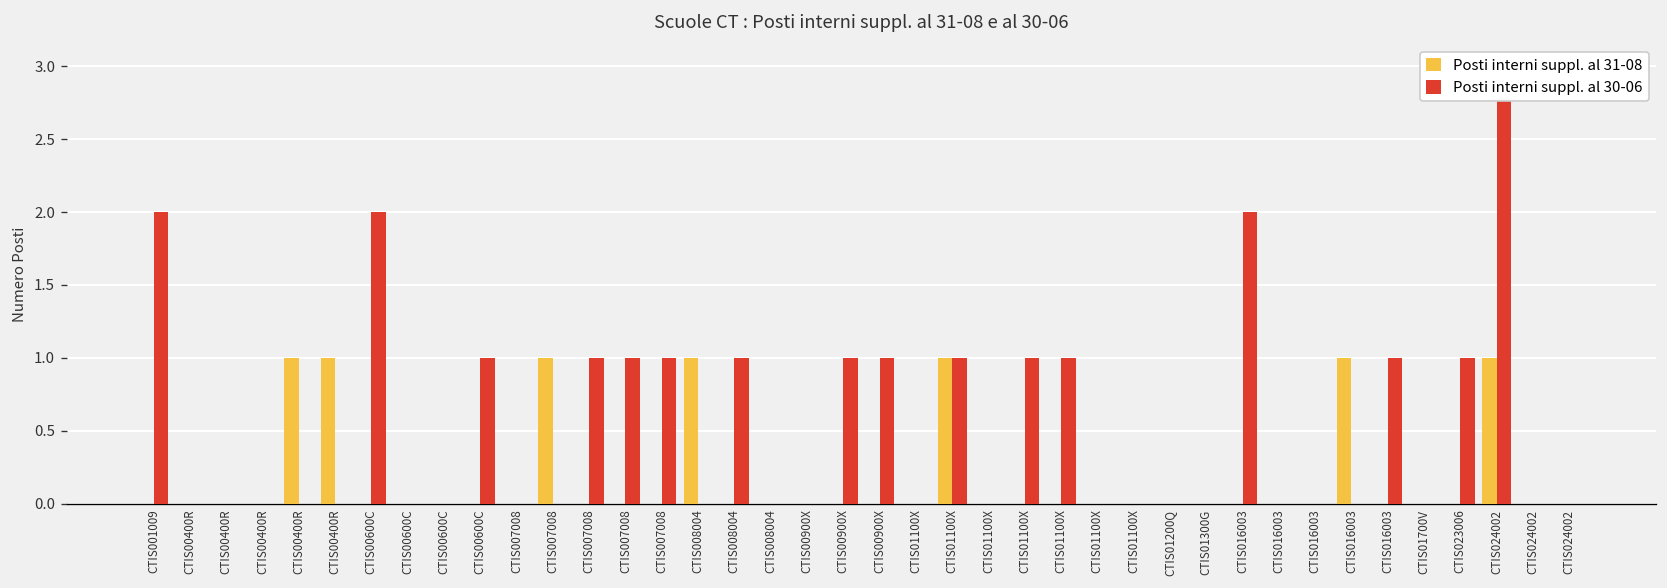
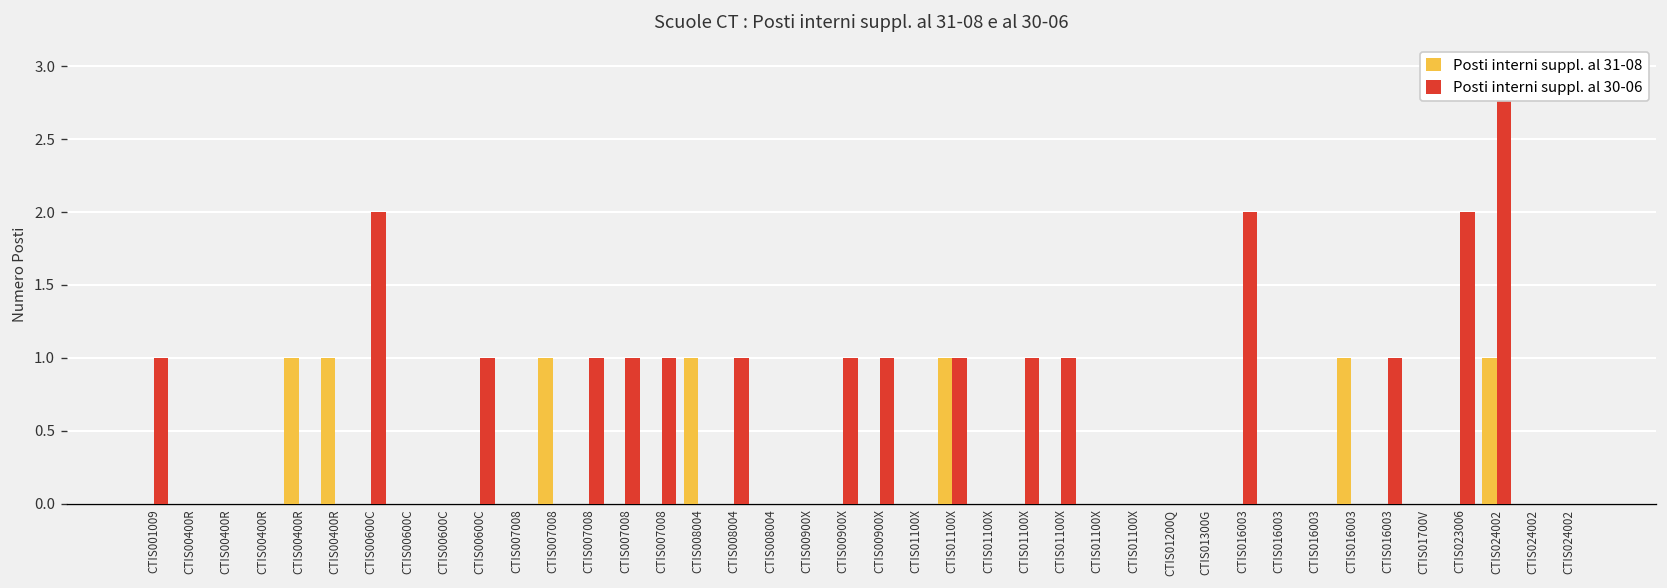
  {
    "Posti interni suppl. al 31-08": {
      "CTIS001009": 0,
      "CTIS01200Q": 0,
      "CTIS01300G": 0,
      "CTIS01700V": 0,
      "CTIS023006": 0
    },
    "Posti interni suppl. al 30-06": {
-     "CTIS001009": 2,
+     "CTIS001009": 1,
      "CTIS01200Q": 0,
      "CTIS01300G": 0,
      "CTIS01700V": 0,
-     "CTIS023006": 1
+     "CTIS023006": 2
    }
  }
